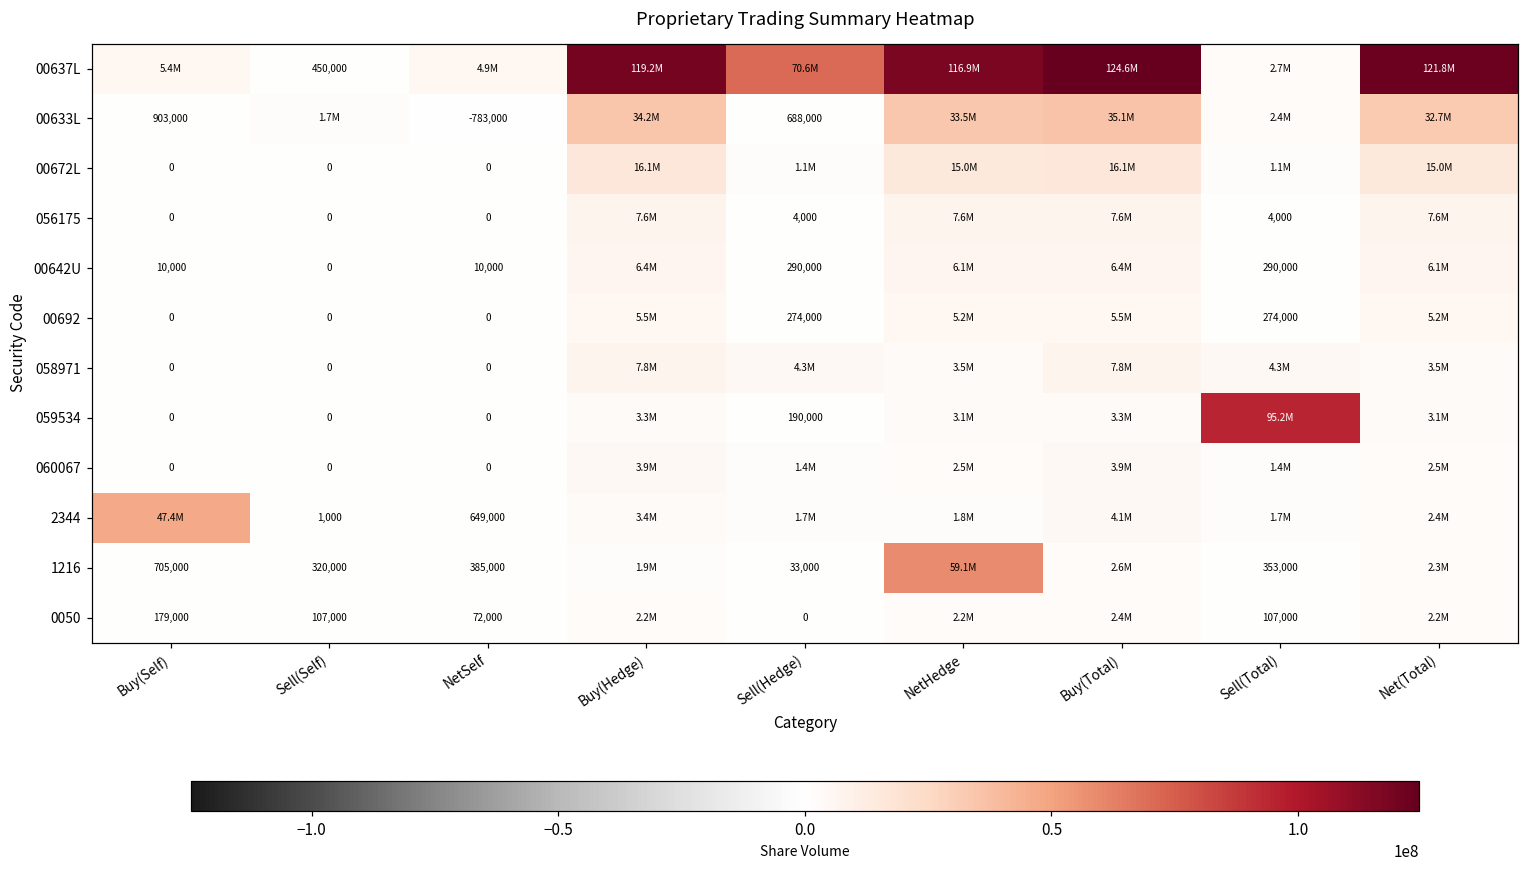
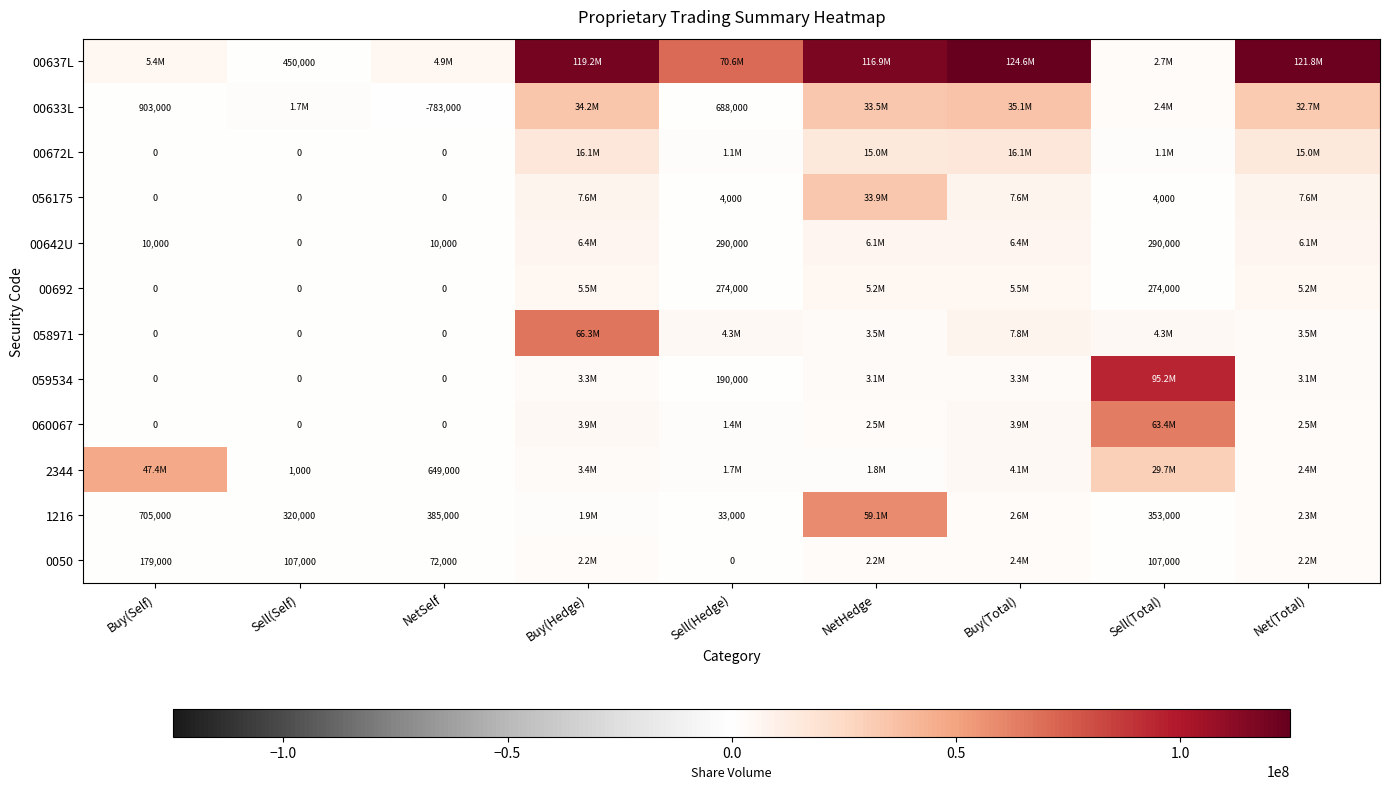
  {
    "00637L": {
      "Buy(Self)": "5.4M",
      "Sell(Self)": "450,000",
      "NetSelf": "4.9M",
      "Buy(Hedge)": "119.2M",
      "Sell(Hedge)": "70.6M",
      "NetHedge": "116.9M",
      "Buy(Total)": "124.6M",
      "Sell(Total)": "2.7M",
      "Net(Total)": "121.8M"
    },
    "00633L": {
      "Buy(Self)": "903,000",
      "Sell(Self)": "1.7M",
      "NetSelf": "-783,000",
      "Buy(Hedge)": "34.2M",
      "Sell(Hedge)": "688,000",
      "NetHedge": "33.5M",
      "Buy(Total)": "35.1M",
      "Sell(Total)": "2.4M",
      "Net(Total)": "32.7M"
    },
    "00672L": {
      "Buy(Self)": "0",
      "Sell(Self)": "0",
      "NetSelf": "0",
      "Buy(Hedge)": "16.1M",
      "Sell(Hedge)": "1.1M",
      "NetHedge": "15.0M",
      "Buy(Total)": "16.1M",
      "Sell(Total)": "1.1M",
      "Net(Total)": "15.0M"
    },
    "056175": {
      "Buy(Self)": "0",
      "Sell(Self)": "0",
      "NetSelf": "0",
      "Buy(Hedge)": "7.6M",
      "Sell(Hedge)": "4,000",
-     "NetHedge": "7.6M",
+     "NetHedge": "33.9M",
      "Buy(Total)": "7.6M",
      "Sell(Total)": "4,000",
      "Net(Total)": "7.6M"
    },
    "00642U": {
      "Buy(Self)": "10,000",
      "Sell(Self)": "0",
      "NetSelf": "10,000",
      "Buy(Hedge)": "6.4M",
      "Sell(Hedge)": "290,000",
      "NetHedge": "6.1M",
      "Buy(Total)": "6.4M",
      "Sell(Total)": "290,000",
      "Net(Total)": "6.1M"
    },
    "00692": {
      "Buy(Self)": "0",
      "Sell(Self)": "0",
      "NetSelf": "0",
      "Buy(Hedge)": "5.5M",
      "Sell(Hedge)": "274,000",
      "NetHedge": "5.2M",
      "Buy(Total)": "5.5M",
      "Sell(Total)": "274,000",
      "Net(Total)": "5.2M"
    },
    "058971": {
      "Buy(Self)": "0",
      "Sell(Self)": "0",
      "NetSelf": "0",
-     "Buy(Hedge)": "7.8M",
+     "Buy(Hedge)": "66.3M",
      "Sell(Hedge)": "4.3M",
      "NetHedge": "3.5M",
      "Buy(Total)": "7.8M",
      "Sell(Total)": "4.3M",
      "Net(Total)": "3.5M"
    },
    "059534": {
      "Buy(Self)": "0",
      "Sell(Self)": "0",
      "NetSelf": "0",
      "Buy(Hedge)": "3.3M",
      "Sell(Hedge)": "190,000",
      "NetHedge": "3.1M",
      "Buy(Total)": "3.3M",
      "Sell(Total)": "95.2M",
      "Net(Total)": "3.1M"
    },
    "060067": {
      "Buy(Self)": "0",
      "Sell(Self)": "0",
      "NetSelf": "0",
      "Buy(Hedge)": "3.9M",
      "Sell(Hedge)": "1.4M",
      "NetHedge": "2.5M",
      "Buy(Total)": "3.9M",
-     "Sell(Total)": "1.4M",
+     "Sell(Total)": "63.4M",
      "Net(Total)": "2.5M"
    },
    "2344": {
      "Buy(Self)": "47.4M",
      "Sell(Self)": "1,000",
      "NetSelf": "649,000",
      "Buy(Hedge)": "3.4M",
      "Sell(Hedge)": "1.7M",
      "NetHedge": "1.8M",
      "Buy(Total)": "4.1M",
-     "Sell(Total)": "1.7M",
+     "Sell(Total)": "29.7M",
      "Net(Total)": "2.4M"
    },
    "1216": {
      "Buy(Self)": "705,000",
      "Sell(Self)": "320,000",
      "NetSelf": "385,000",
      "Buy(Hedge)": "1.9M",
      "Sell(Hedge)": "33,000",
      "NetHedge": "59.1M",
      "Buy(Total)": "2.6M",
      "Sell(Total)": "353,000",
      "Net(Total)": "2.3M"
    },
    "0050": {
      "Buy(Self)": "179,000",
      "Sell(Self)": "107,000",
      "NetSelf": "72,000",
      "Buy(Hedge)": "2.2M",
      "Sell(Hedge)": "0",
      "NetHedge": "2.2M",
      "Buy(Total)": "2.4M",
      "Sell(Total)": "107,000",
      "Net(Total)": "2.2M"
    }
  }
